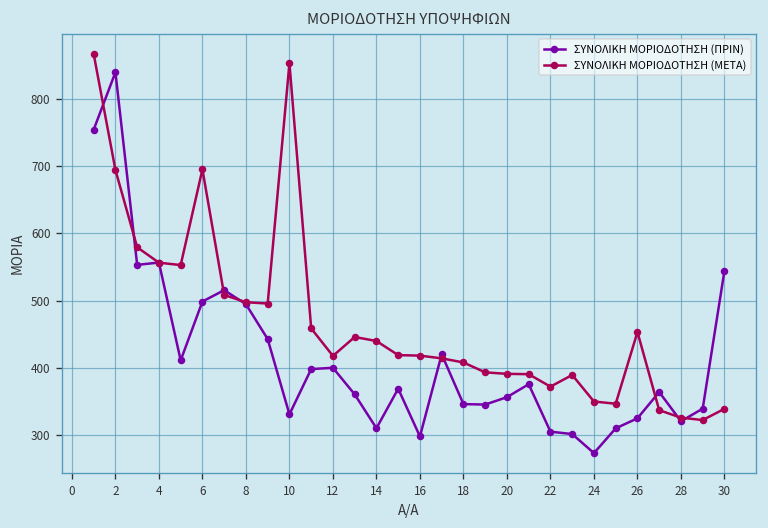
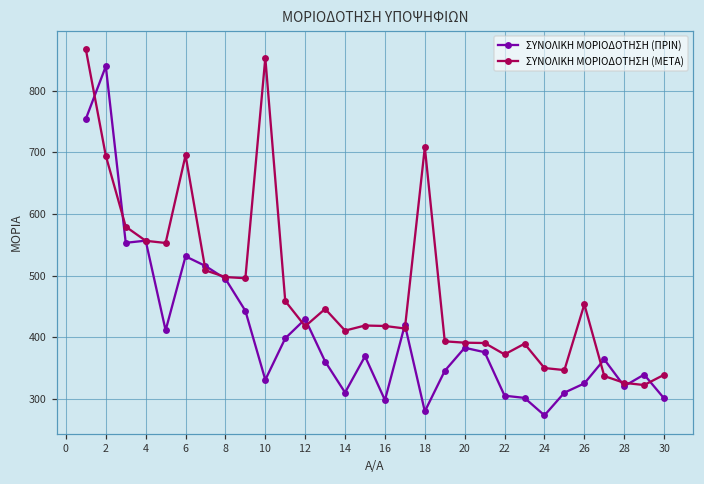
  {
    "ΣΥΝΟΛΙΚΗ ΜΟΡΙΟΔΟΤΗΣΗ (ΠΡΙΝ)": {
      "2": 840,
-     "6": 500,
+     "6": 530,
      "10": 330,
-     "12": 400,
+     "12": 430,
      "14": 310,
      "16": 300,
-     "18": 350,
-     "20": 360,
+     "18": 280,
+     "20": 380,
      "22": 310,
      "24": 270,
      "26": 330,
      "28": 320,
-     "30": 540
+     "30": 300
    },
    "ΣΥΝΟΛΙΚΗ ΜΟΡΙΟΔΟΤΗΣΗ (ΜΕΤΑ)": {
      "2": 690,
      "6": 700,
      "10": 850,
      "12": 420,
-     "14": 440,
+     "14": 410,
      "16": 420,
-     "18": 410,
+     "18": 710,
      "20": 390,
      "22": 370,
      "24": 350,
      "26": 450,
      "28": 330,
      "30": 340
    }
  }
